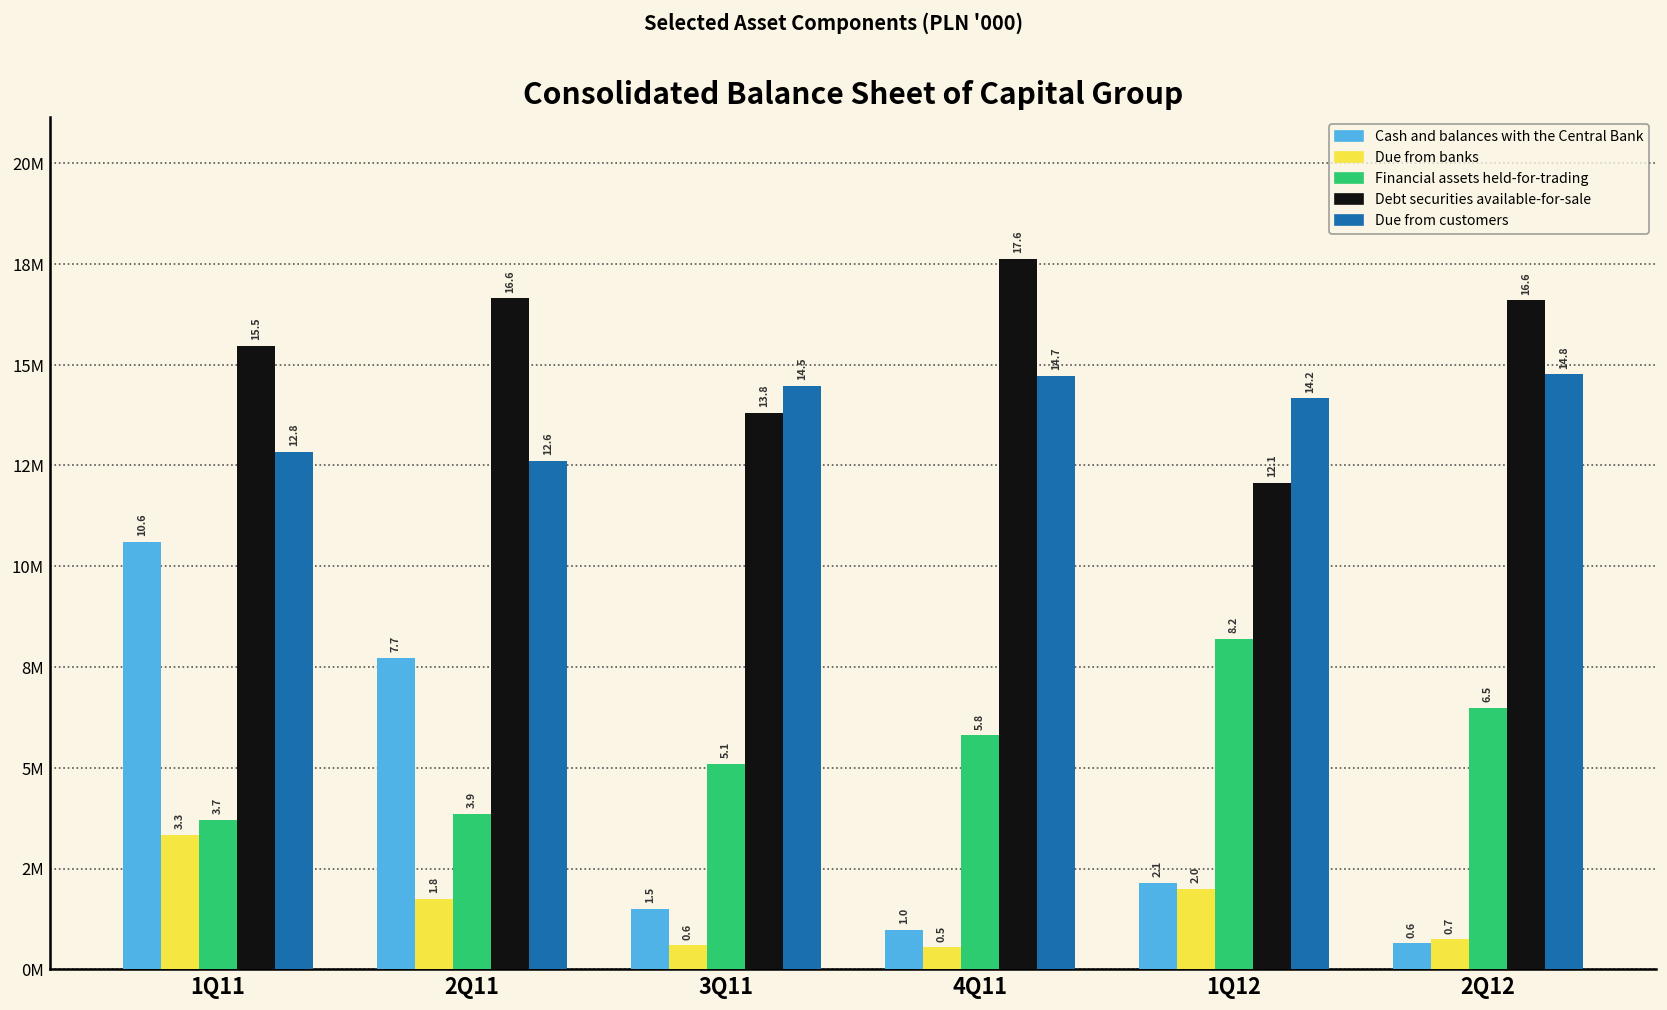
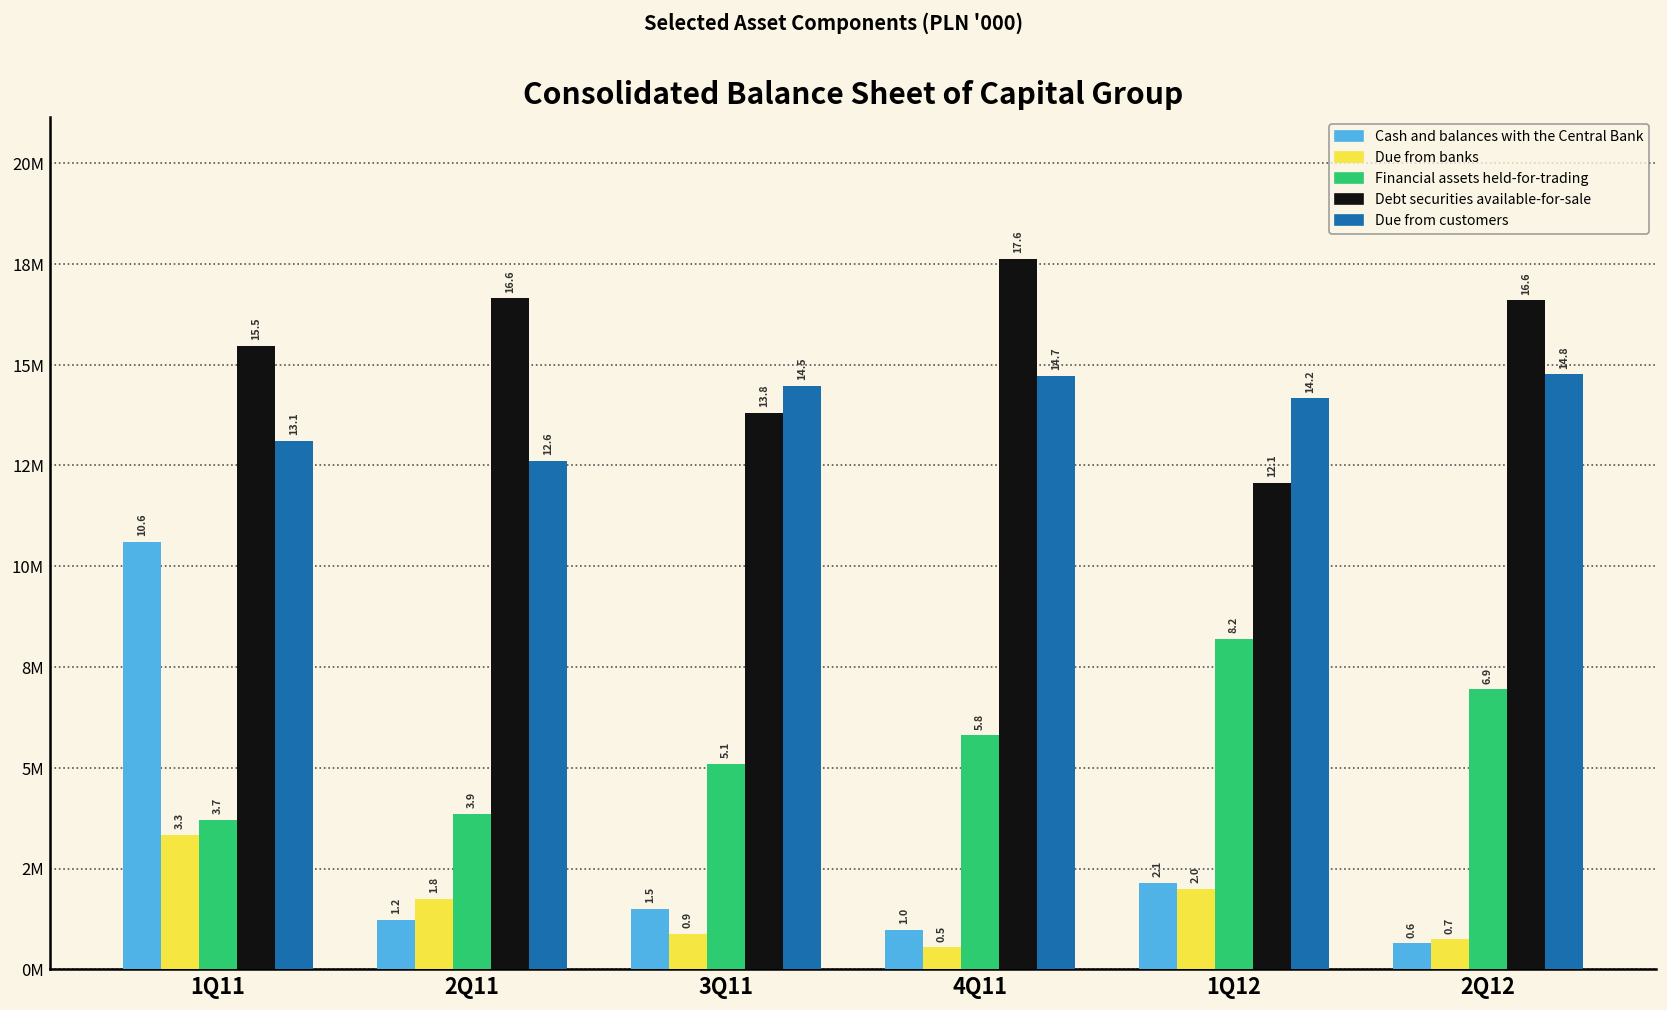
  {
    "Cash and balances with the Central Bank": {
      "1Q11": 10.6,
-     "2Q11": 7.7,
+     "2Q11": 1.2,
      "3Q11": 1.5,
      "4Q11": 1.0,
      "1Q12": 2.1,
      "2Q12": 0.6
    },
    "Due from banks": {
      "1Q11": 3.3,
      "2Q11": 1.8,
-     "3Q11": 0.6,
+     "3Q11": 0.9,
      "4Q11": 0.5,
      "1Q12": 2.0,
      "2Q12": 0.7
    },
    "Financial assets held-for-trading": {
      "1Q11": 3.7,
      "2Q11": 3.9,
      "3Q11": 5.1,
      "4Q11": 5.8,
      "1Q12": 8.2,
-     "2Q12": 6.5
+     "2Q12": 6.9
    },
    "Debt securities available-for-sale": {
      "1Q11": 15.5,
      "2Q11": 16.6,
      "3Q11": 13.8,
      "4Q11": 17.6,
      "1Q12": 12.1,
      "2Q12": 16.6
    },
    "Due from customers": {
-     "1Q11": 12.8,
+     "1Q11": 13.1,
      "2Q11": 12.6,
      "3Q11": 14.5,
      "4Q11": 14.7,
      "1Q12": 14.2,
      "2Q12": 14.8
    }
  }
